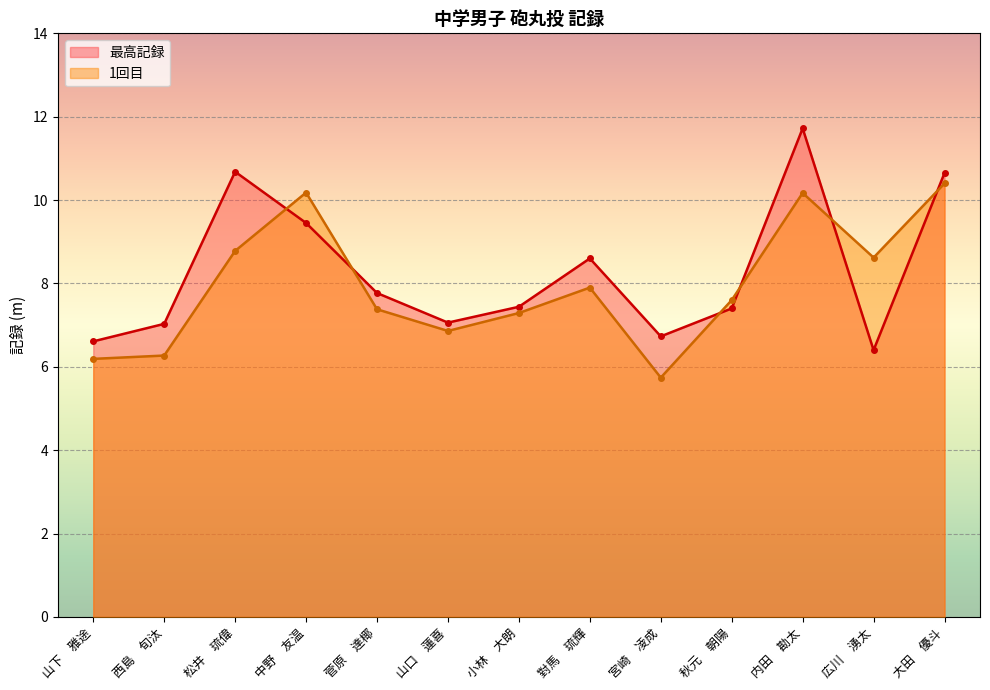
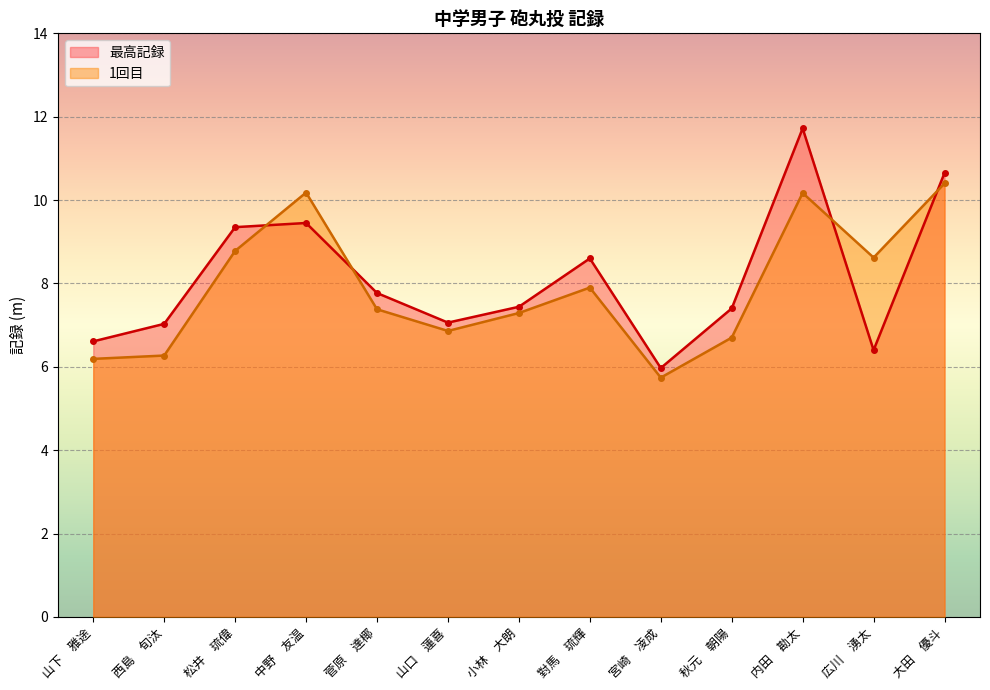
  {
    "最高記録": {
      "山下 雅途": 6.6,
      "西島 旬汰": 7.0,
-     "松井 琉偉": 10.7,
+     "松井 琉偉": 9.4,
      "中野 友温": 9.5,
      "菅原 達椰": 7.8,
      "山口 蓮喜": 7.1,
      "小林 大朗": 7.4,
      "對馬 琉輝": 8.6,
-     "宮崎 凌成": 6.7,
+     "宮崎 凌成": 6.0,
      "秋元 朝陽": 7.4,
      "内田 勘太": 11.7,
      "広川 湧太": 6.4,
      "大田 優斗": 10.7
    },
    "1回目": {
      "山下 雅途": 6.2,
      "西島 旬汰": 6.3,
      "松井 琉偉": 8.8,
      "中野 友温": 10.2,
      "菅原 達椰": 7.4,
      "山口 蓮喜": 6.9,
      "小林 大朗": 7.3,
      "對馬 琉輝": 7.9,
      "宮崎 凌成": 5.7,
-     "秋元 朝陽": 7.6,
+     "秋元 朝陽": 6.7,
      "内田 勘太": 10.2,
      "広川 湧太": 8.6,
      "大田 優斗": 10.4
    }
  }
